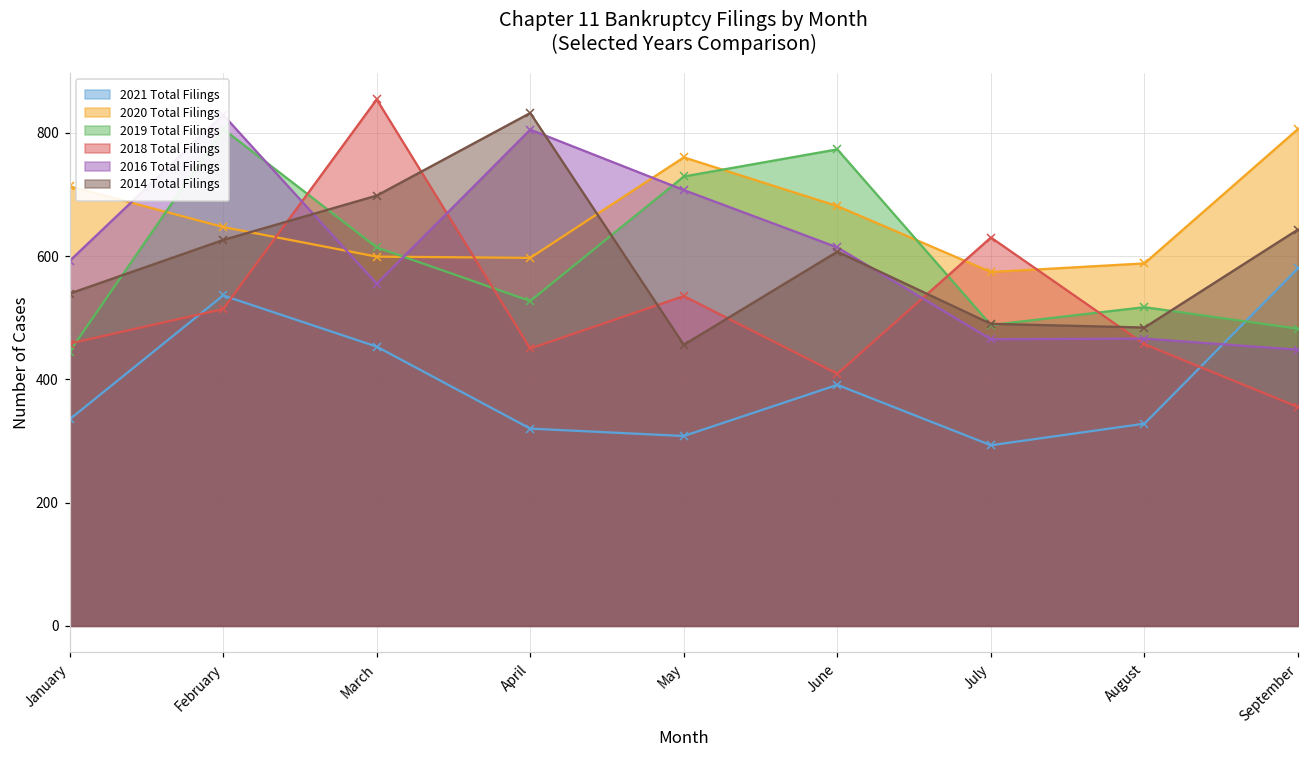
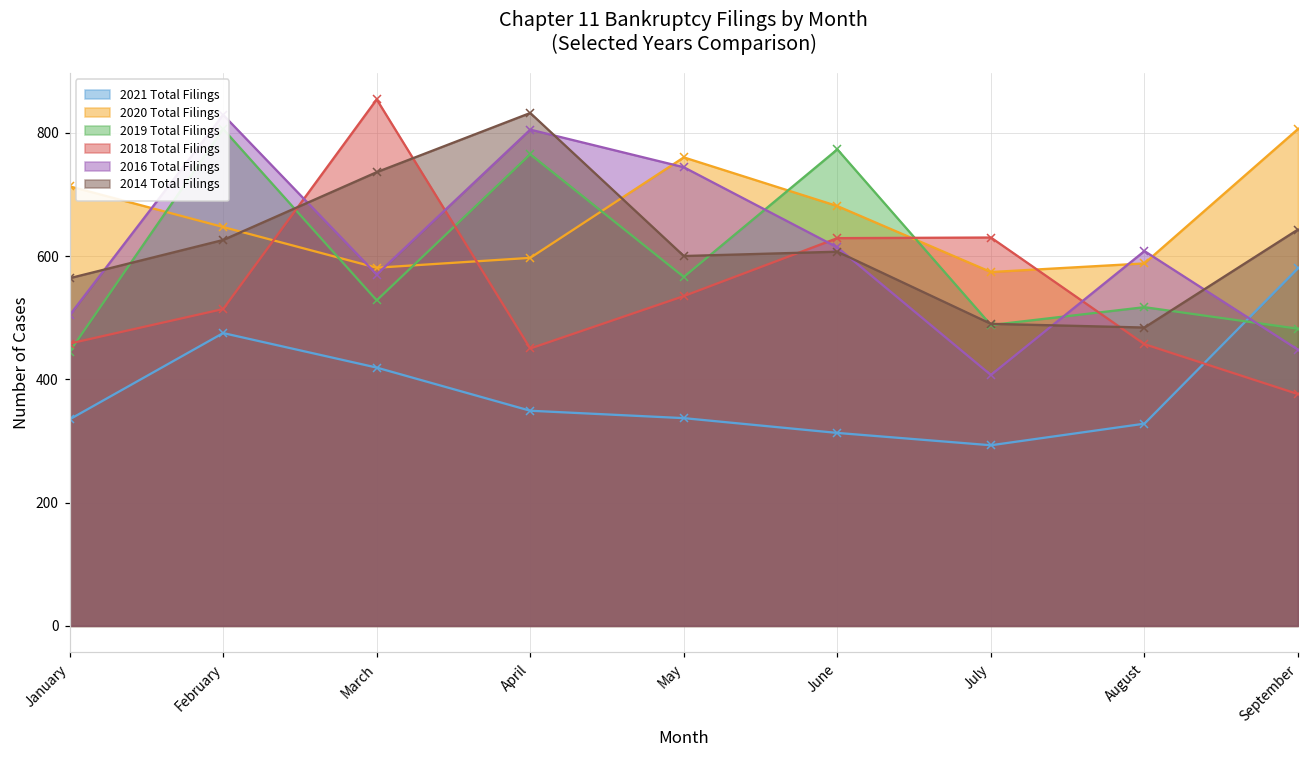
  {
    "2021 Total Filings": {
      "January": 340,
-     "February": 540,
-     "March": 450,
-     "April": 320,
-     "May": 310,
-     "June": 390,
+     "February": 480,
+     "March": 420,
+     "April": 350,
+     "May": 340,
+     "June": 310,
      "July": 290,
      "August": 330,
      "September": 580
    },
    "2020 Total Filings": {
      "January": 710,
      "February": 650,
-     "March": 600,
+     "March": 580,
      "April": 600,
      "May": 760,
      "June": 680,
      "July": 570,
      "August": 590,
      "September": 810
    },
    "2019 Total Filings": {
      "January": 450,
-     "March": 610,
-     "April": 530,
-     "May": 730,
+     "March": 530,
+     "April": 770,
+     "May": 570,
      "June": 770,
      "August": 520,
      "September": 480
    },
    "2018 Total Filings": {
      "January": 460,
      "February": 510,
      "March": 850,
      "April": 450,
      "May": 540,
-     "June": 410,
+     "June": 630,
      "July": 630,
      "August": 460,
-     "September": 360
+     "September": 380
    },
    "2016 Total Filings": {
-     "January": 590,
-     "March": 560,
+     "January": 500,
+     "March": 570,
      "April": 810,
-     "May": 710,
+     "May": 740,
      "June": 610,
-     "July": 470,
-     "August": 470,
+     "July": 410,
+     "August": 610,
      "September": 450
    },
    "2014 Total Filings": {
-     "January": 540,
+     "January": 560,
      "February": 630,
-     "March": 700,
+     "March": 740,
      "April": 830,
-     "May": 460,
+     "May": 600,
      "June": 610,
      "August": 480,
      "September": 640
    }
  }
